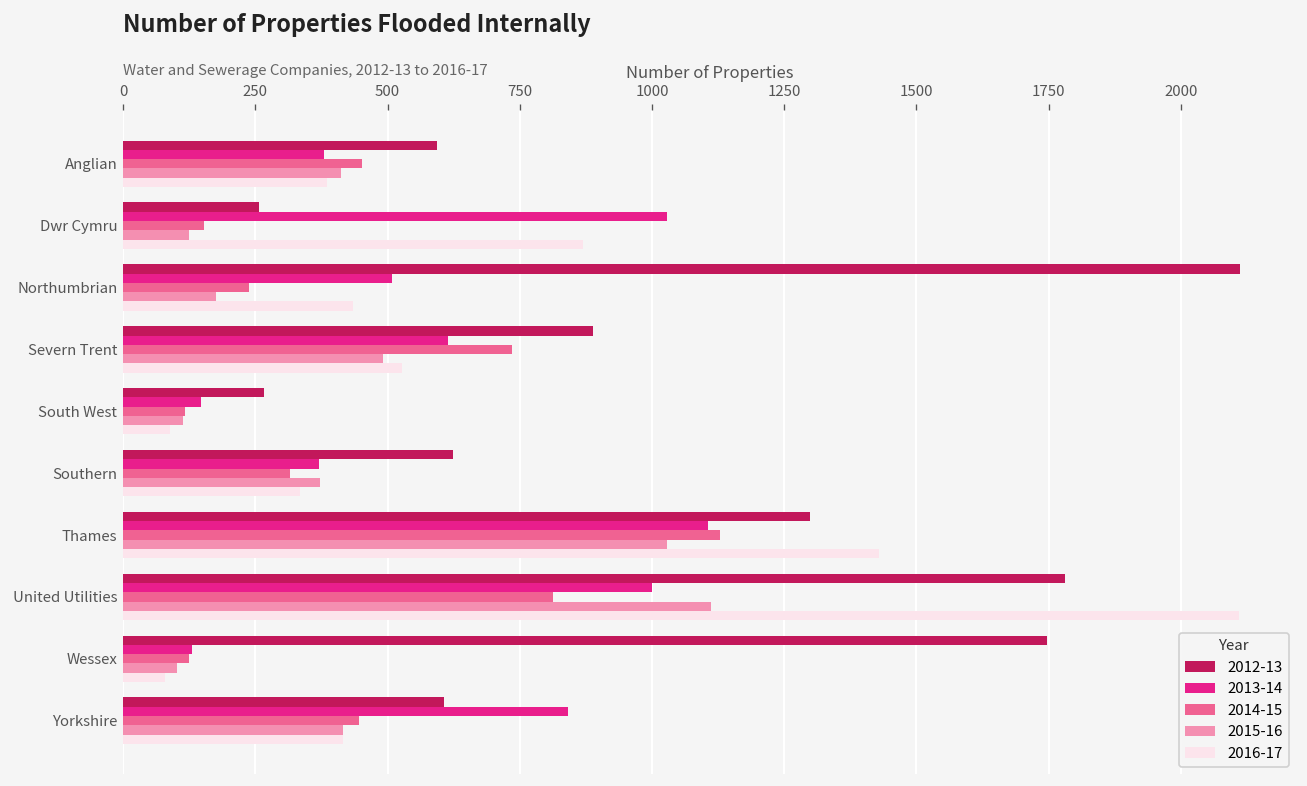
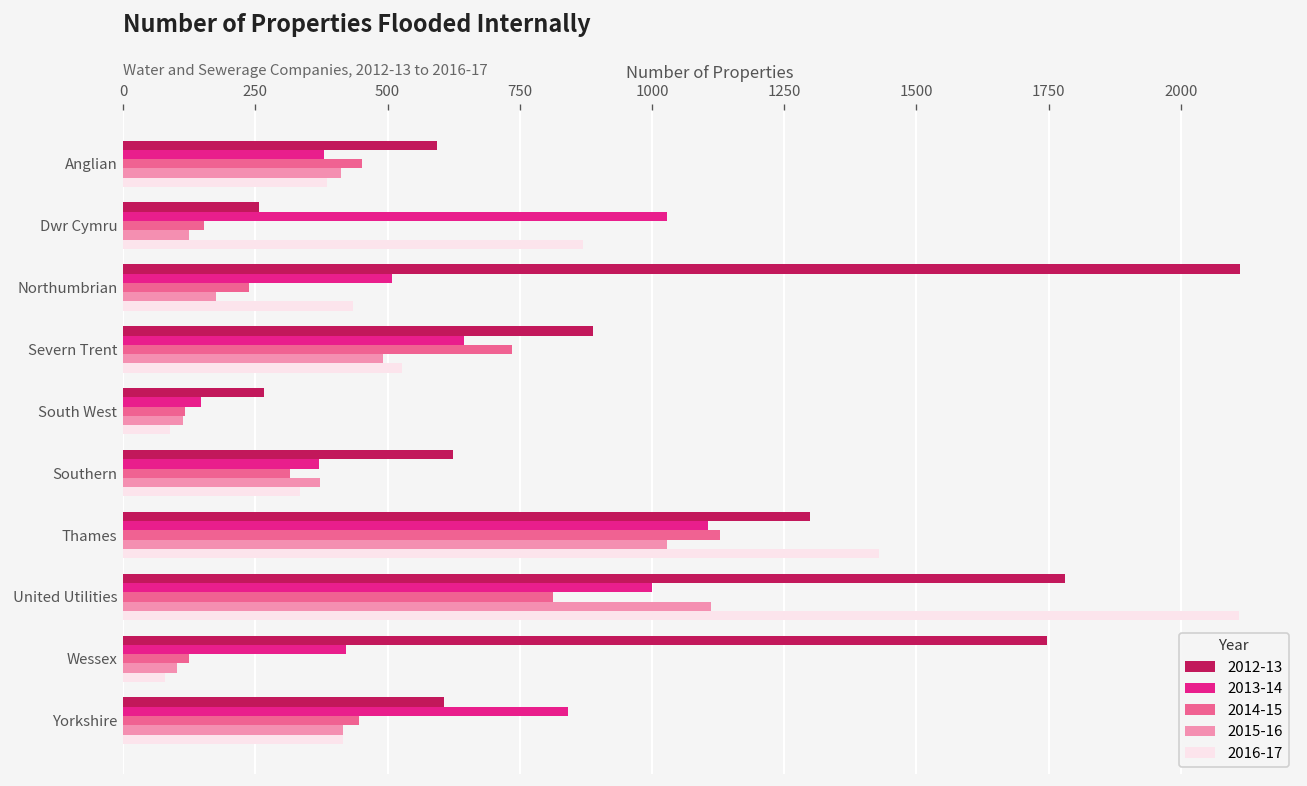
  {
    "2012-13": {
      "Anglian": 590,
      "Dwr Cymru": 260,
      "Northumbrian": 2110,
      "Severn Trent": 890,
      "South West": 270,
      "Southern": 620,
      "Thames": 1300,
      "United Utilities": 1780,
      "Wessex": 1750,
      "Yorkshire": 610
    },
    "2013-14": {
      "Anglian": 380,
      "Dwr Cymru": 1030,
      "Northumbrian": 510,
-     "Severn Trent": 620,
+     "Severn Trent": 650,
      "South West": 150,
      "Southern": 370,
      "Thames": 1110,
      "United Utilities": 1000,
-     "Wessex": 130,
+     "Wessex": 420,
      "Yorkshire": 840
    },
    "2016-17": {
      "Anglian": 390,
      "Dwr Cymru": 870,
      "Northumbrian": 440,
      "Severn Trent": 530,
      "South West": 90,
      "Southern": 330,
      "Thames": 1430,
      "United Utilities": 2110,
      "Wessex": 80,
      "Yorkshire": 420
    }
  }
